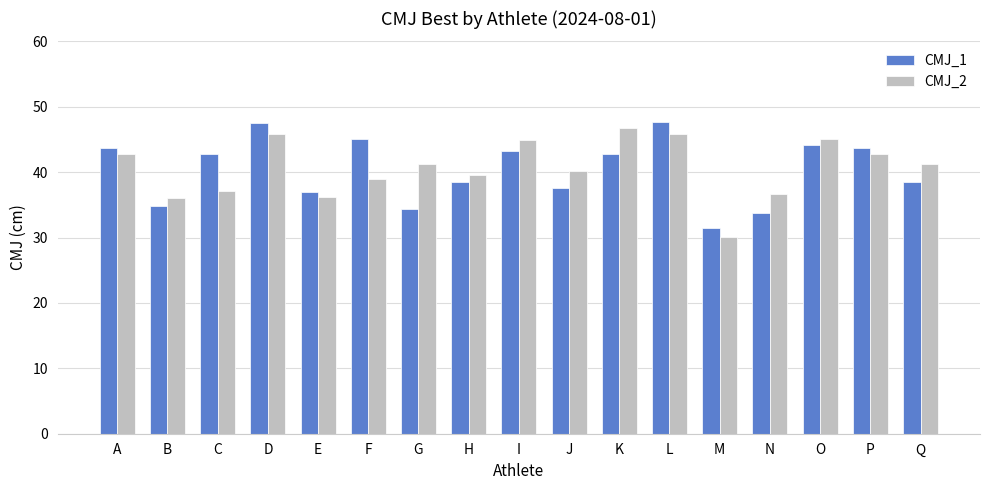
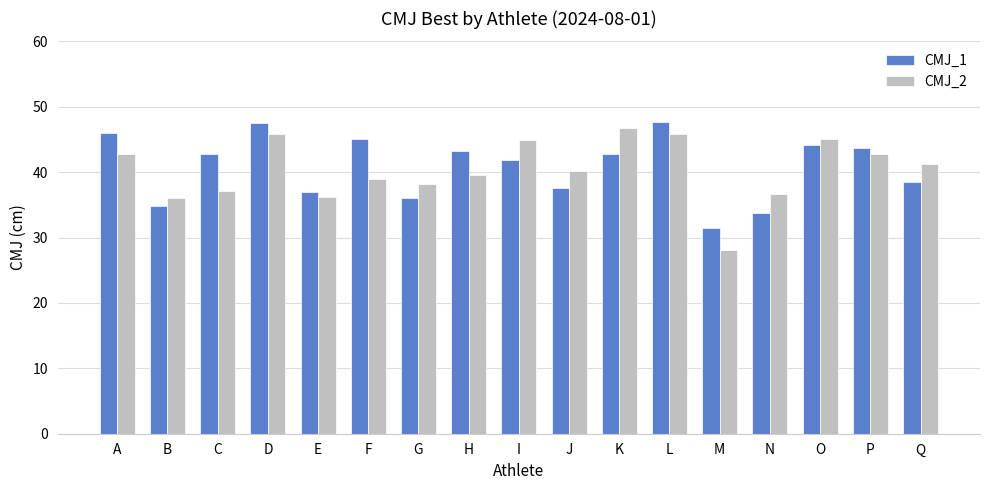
  {
    "CMJ_1": {
-     "A": 44,
+     "A": 46,
      "B": 35,
      "C": 43,
      "D": 48,
      "E": 37,
      "F": 45,
-     "G": 34,
-     "H": 39,
-     "I": 43,
+     "G": 36,
+     "H": 43,
+     "I": 42,
      "J": 38,
      "K": 43,
      "L": 48,
      "M": 32,
      "N": 34,
      "O": 44,
      "P": 44,
      "Q": 39
    },
    "CMJ_2": {
      "A": 43,
      "B": 36,
      "C": 37,
      "D": 46,
      "E": 36,
      "F": 39,
-     "G": 41,
+     "G": 38,
      "H": 40,
      "I": 45,
      "J": 40,
      "K": 47,
      "L": 46,
-     "M": 30,
+     "M": 28,
      "N": 37,
      "O": 45,
      "P": 43,
      "Q": 41
    }
  }
